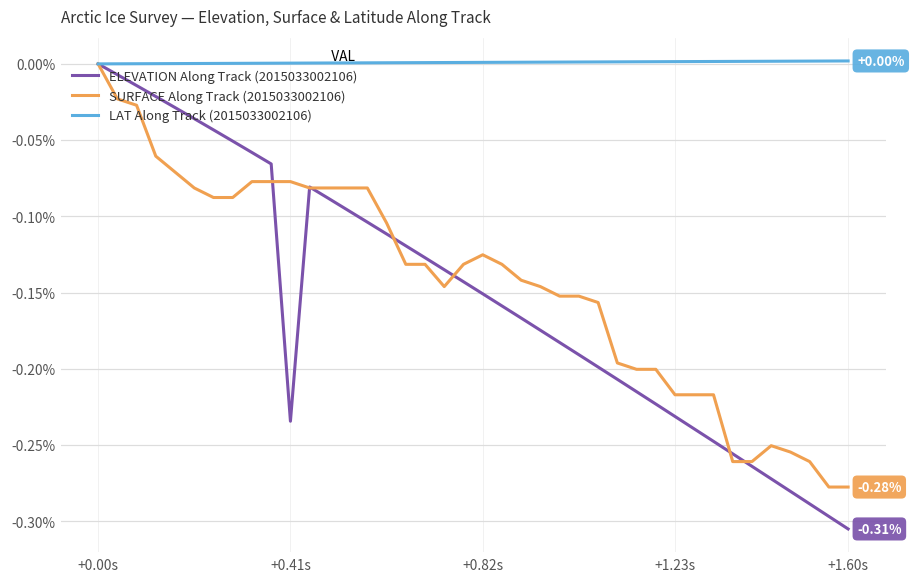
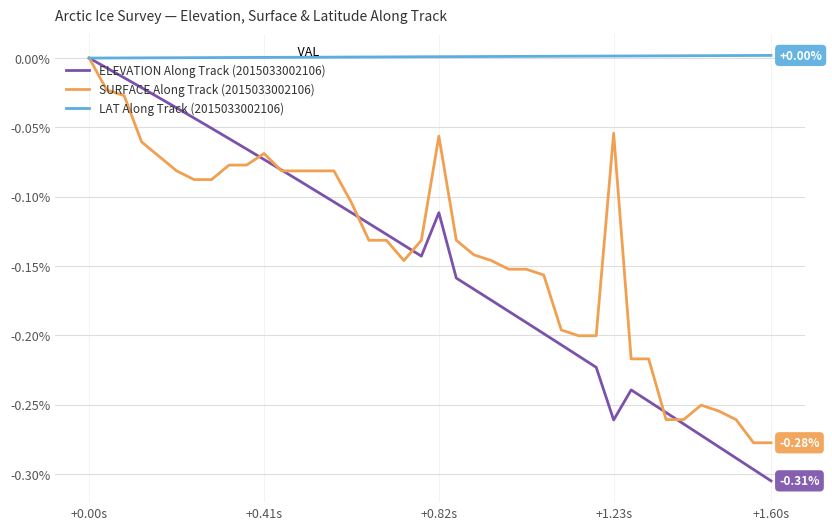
  {
    "ELEVATION Along Track (2015033002106)": {
-     "+0.41s": "-0.234%",
-     "+0.82s": "-0.151%",
-     "+1.23s": "-0.231%"
+     "+0.41s": "-0.073%",
+     "+0.82s": "-0.112%",
+     "+1.23s": "-0.261%"
    },
    "SURFACE Along Track (2015033002106)": {
-     "+0.41s": "-0.077%",
-     "+0.82s": "-0.125%",
-     "+1.23s": "-0.217%"
+     "+0.41s": "-0.069%",
+     "+0.82s": "-0.056%",
+     "+1.23s": "-0.054%"
    },
    "LAT Along Track (2015033002106)": {
      "+0.41s": "0.000%",
      "+0.82s": "0.001%",
      "+1.23s": "0.001%"
    }
  }
